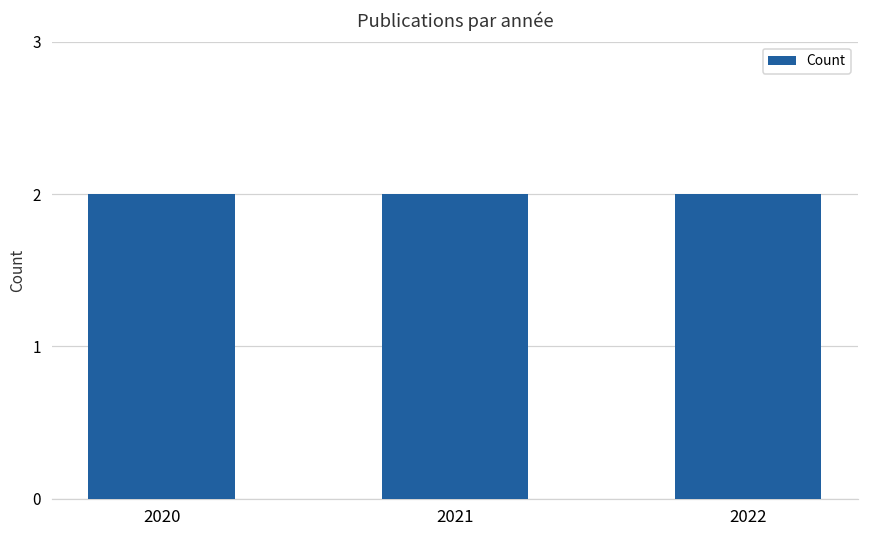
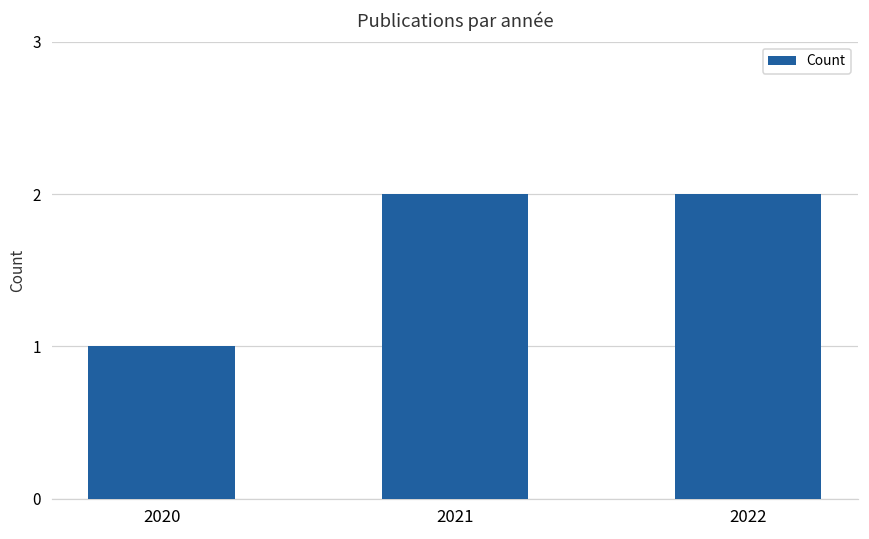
  {
-   "2020": 2,
+   "2020": 1,
    "2021": 2,
    "2022": 2
  }
